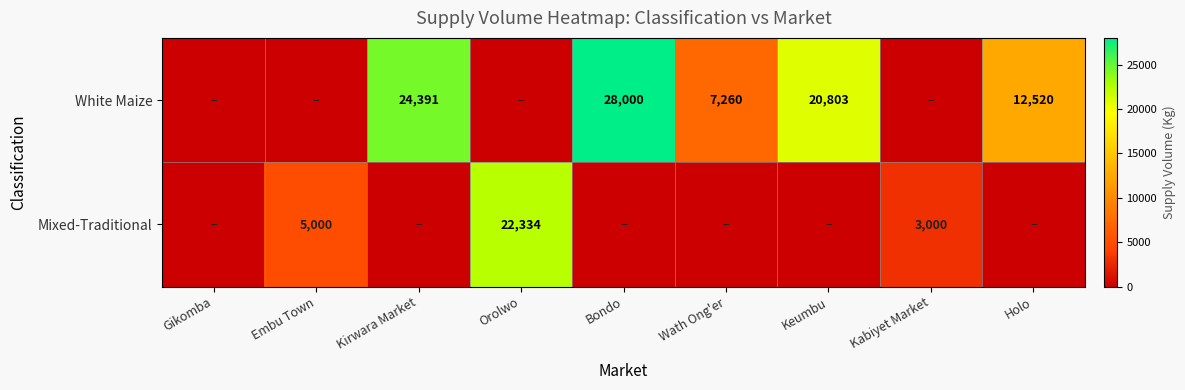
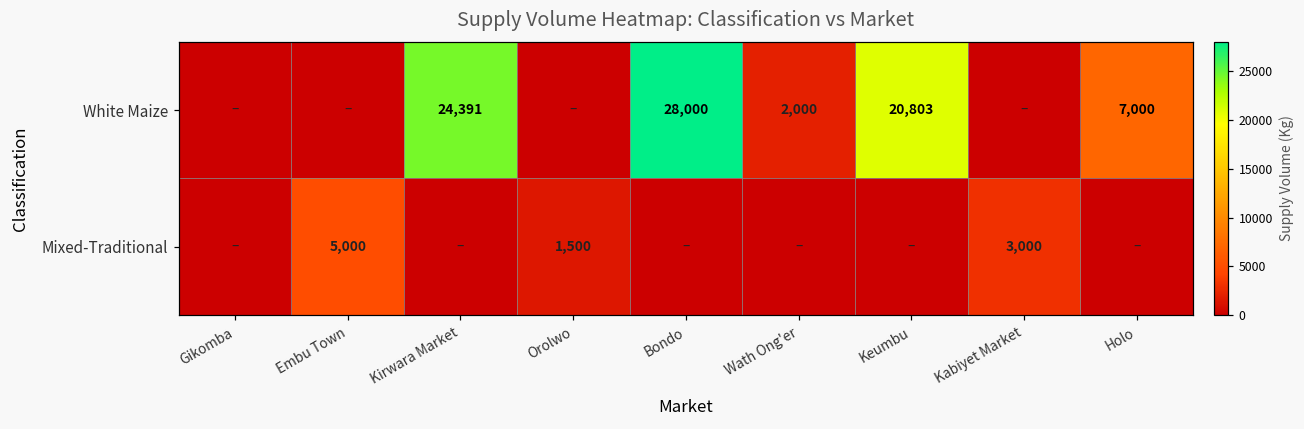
  {
    "White Maize": {
      "Kirwara Market": "24,391",
      "Bondo": "28,000",
-     "Wath Ong'er": "7,260",
+     "Wath Ong'er": "2,000",
      "Keumbu": "20,803",
-     "Holo": "12,520"
+     "Holo": "7,000"
    },
    "Mixed-Traditional": {
      "Embu Town": "5,000",
-     "Orolwo": "22,334",
+     "Orolwo": "1,500",
      "Kabiyet Market": "3,000"
    }
  }
